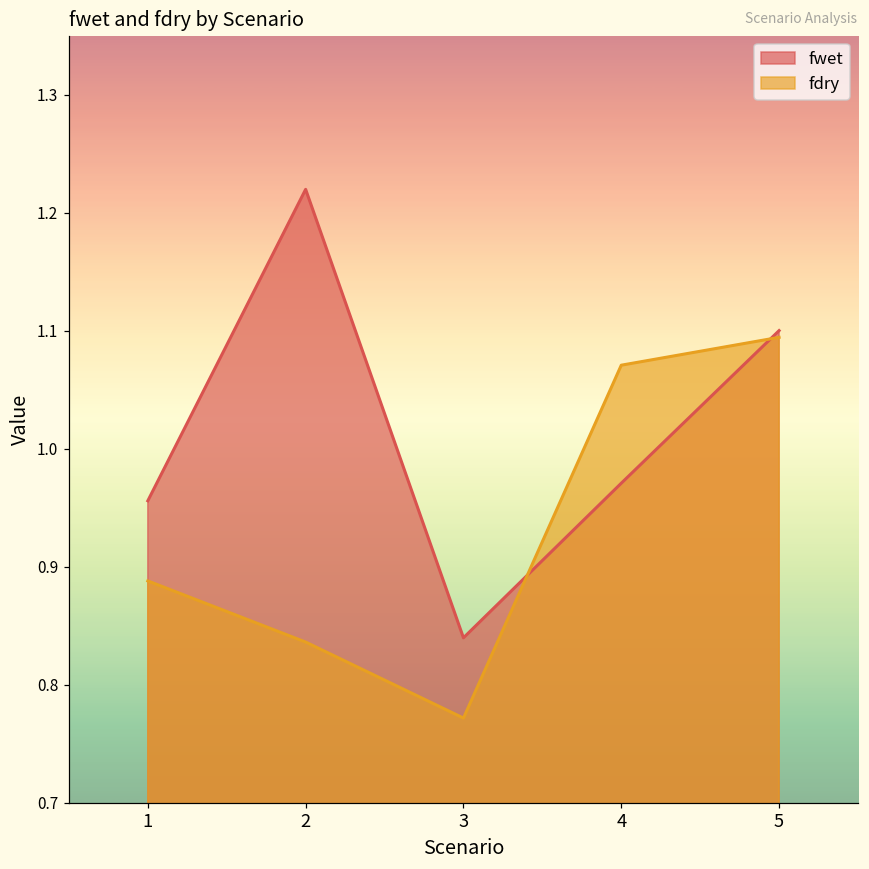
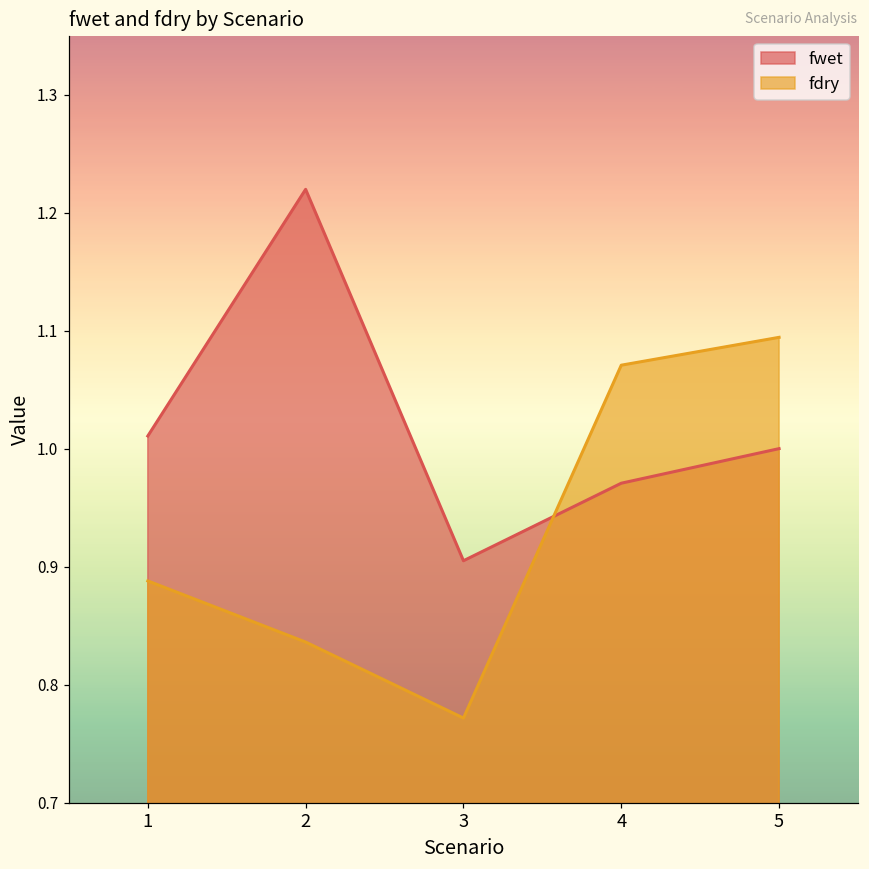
  {
    "fwet": {
-     "1": 0.956,
+     "1": 1.011,
      "2": 1.220,
-     "3": 0.840,
+     "3": 0.905,
      "4": 0.971,
-     "5": 1.1
+     "5": 1.0
    },
    "fdry": {
      "1": 0.888,
      "2": 0.836,
      "3": 0.772,
      "4": 1.071,
      "5": 1.094
    }
  }
